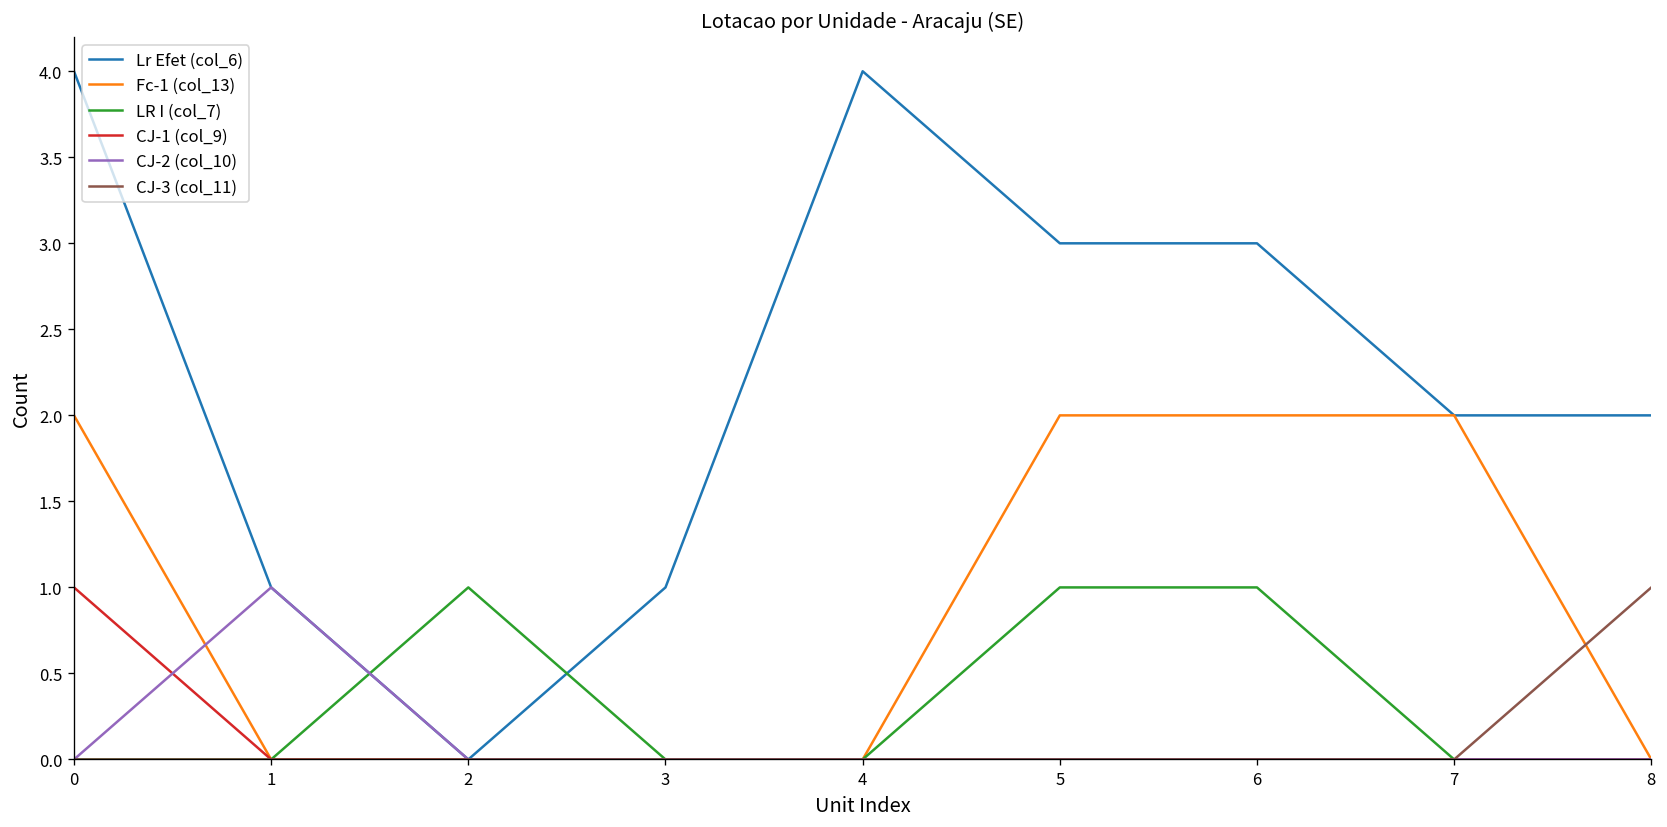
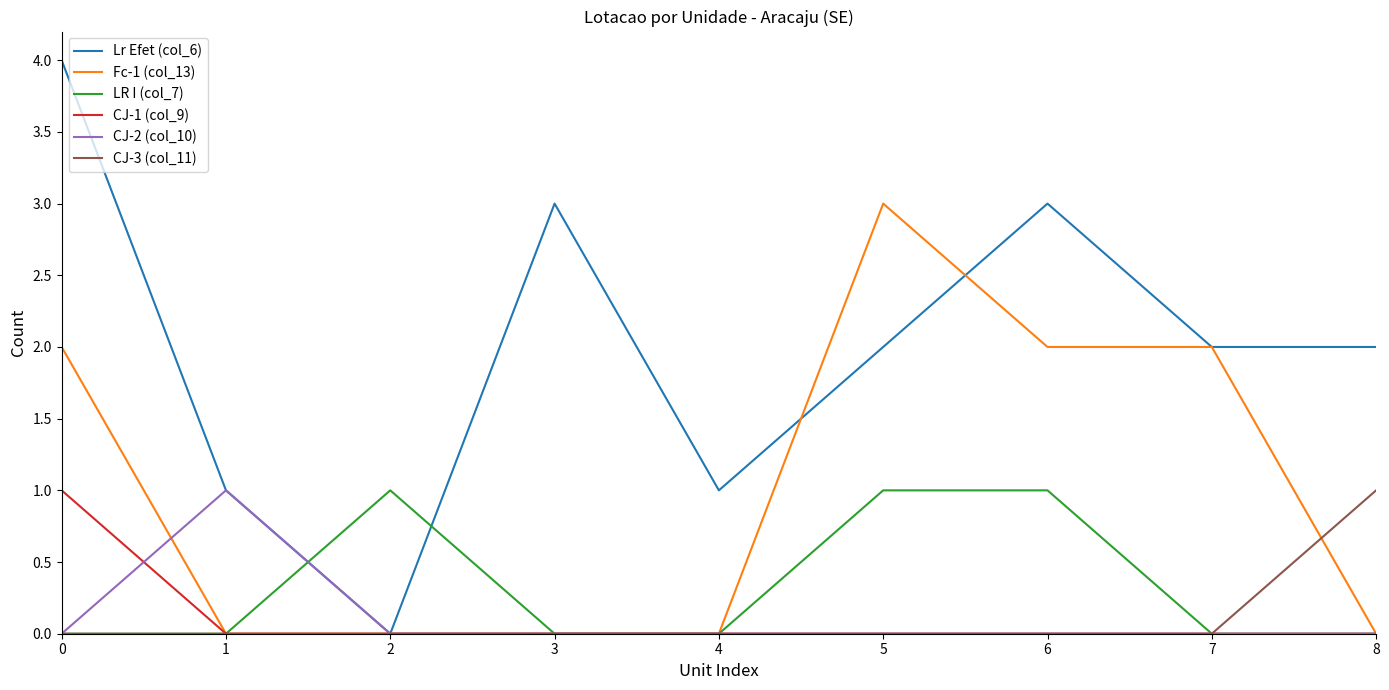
  {
    "Lr Efet (col_6)": {
      "0": 4,
-     "3": 1,
-     "4": 4,
-     "5": 3,
+     "3": 3,
+     "4": 1,
+     "5": 2,
      "6": 3,
      "8": 2
    },
    "Fc-1 (col_13)": {
      "0": 2,
-     "5": 2,
+     "5": 3,
      "6": 2
    },
    "LR I (col_7)": {
      "2": 1,
      "5": 1,
      "6": 1
    },
    "CJ-1 (col_9)": {
      "0": 1
    },
    "CJ-3 (col_11)": {
      "8": 1
    }
  }
